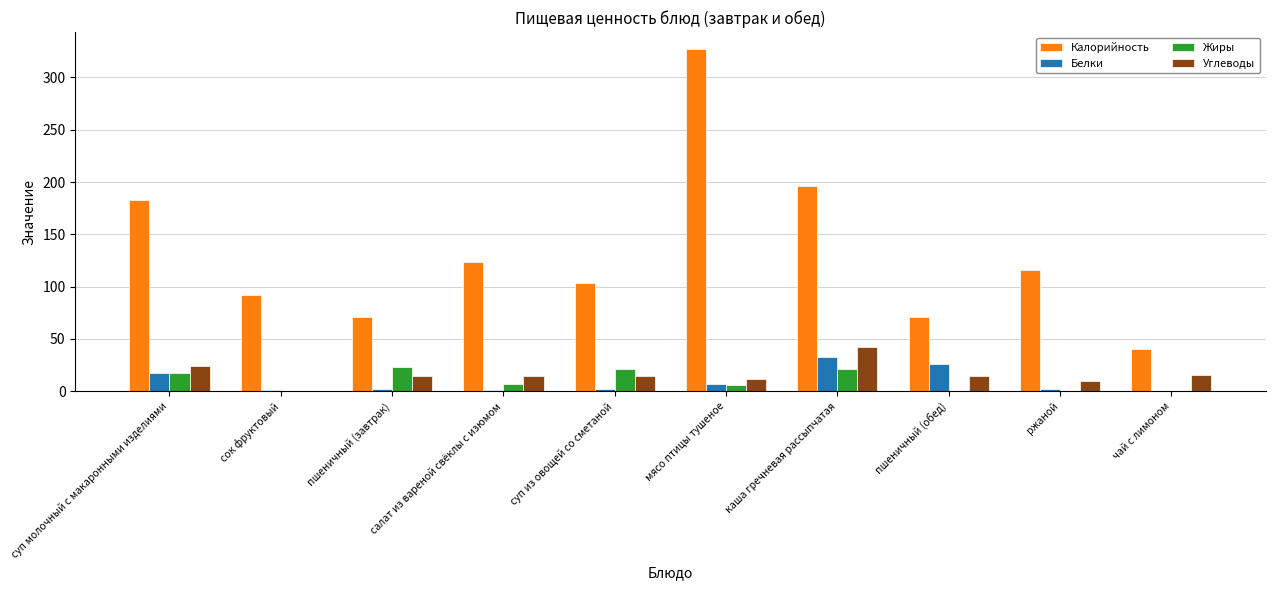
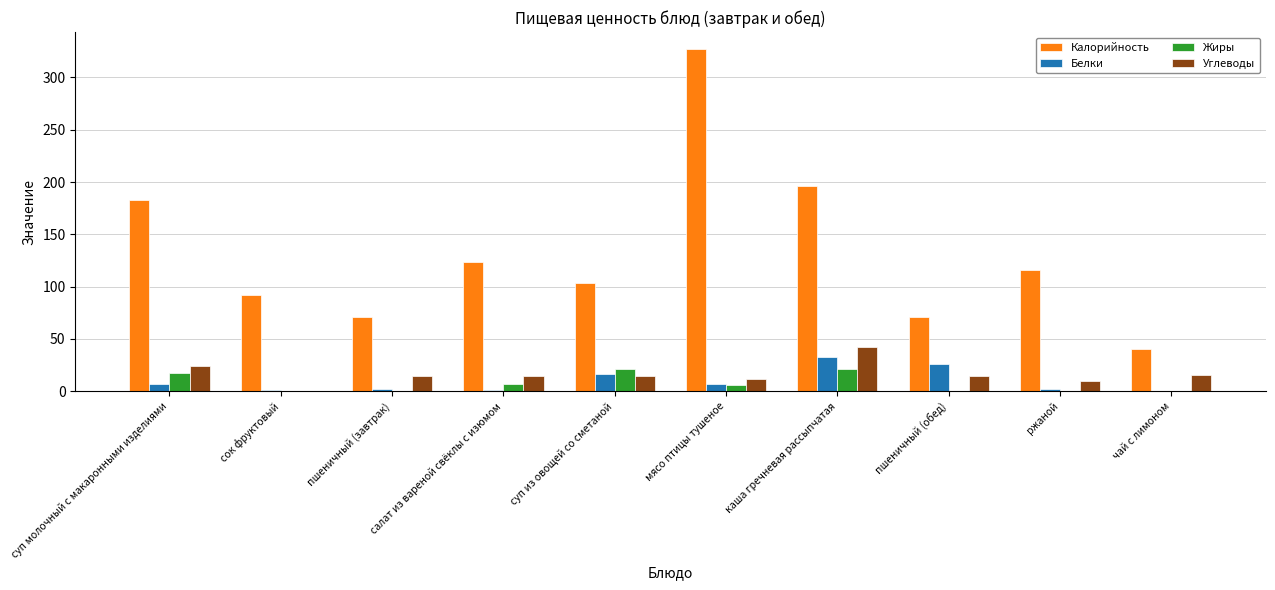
  {
    "Калорийность": {
      "суп молочный с макаронными изделиями": 183,
      "сок фруктовый": 92,
      "пшеничный (завтрак)": 71,
      "салат из вареной свёклы с изюмом": 124,
      "суп из овощей со сметаной": 103,
      "мясо птицы тушеное": 327,
      "каша гречневая рассыпчатая": 196,
      "пшеничный (обед)": 71,
      "ржаной": 116,
      "чай с лимоном": 40
    },
    "Белки": {
-     "суп молочный с макаронными изделиями": 17,
-     "суп из овощей со сметаной": 2,
+     "суп молочный с макаронными изделиями": 7,
+     "суп из овощей со сметаной": 16,
      "мясо птицы тушеное": 7,
      "каша гречневая рассыпчатая": 33,
      "пшеничный (обед)": 26
    },
    "Жиры": {
      "суп молочный с макаронными изделиями": 18,
-     "пшеничный (завтрак)": 23,
+     "пшеничный (завтрак)": 0,
      "салат из вареной свёклы с изюмом": 7,
      "суп из овощей со сметаной": 21,
      "мясо птицы тушеное": 6,
      "каша гречневая рассыпчатая": 22,
      "чай с лимоном": 0
    },
    "Углеводы": {
      "суп молочный с макаронными изделиями": 24,
      "пшеничный (завтрак)": 15,
      "салат из вареной свёклы с изюмом": 15,
      "суп из овощей со сметаной": 14,
      "мясо птицы тушеное": 12,
      "каша гречневая рассыпчатая": 42,
      "пшеничный (обед)": 15,
      "ржаной": 10,
      "чай с лимоном": 15
    }
  }
